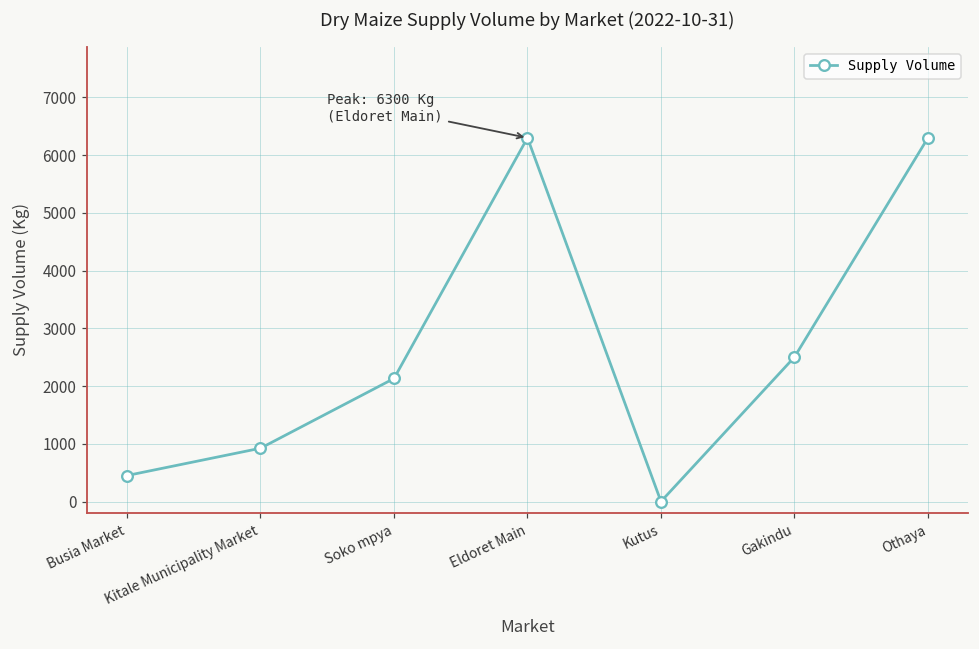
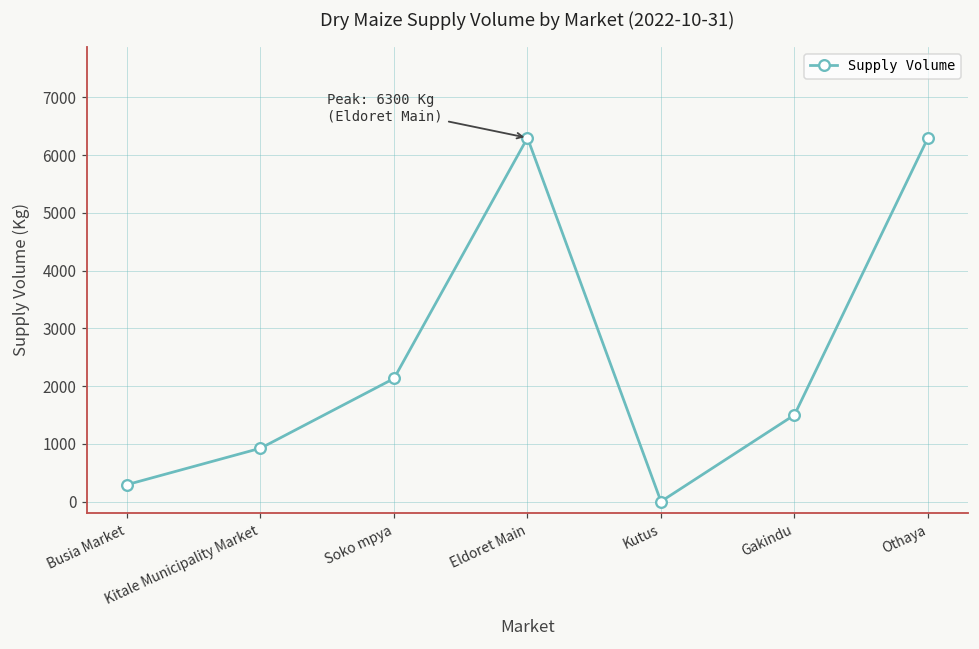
  {
-   "Busia Market": 500,
+   "Busia Market": 300,
    "Kitale Municipality Market": 900,
    "Soko mpya": 2100,
    "Kutus": 0,
-   "Gakindu": 2500,
+   "Gakindu": 1500,
    "Othaya": 6300
  }
